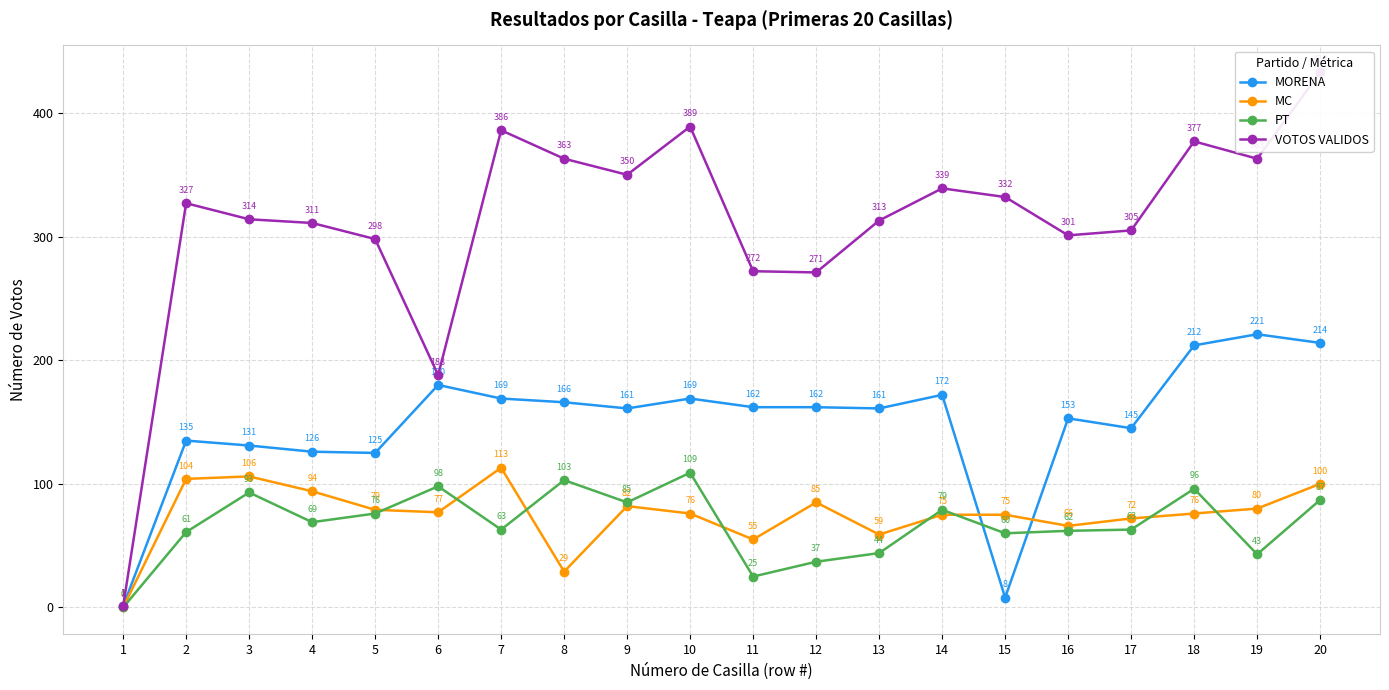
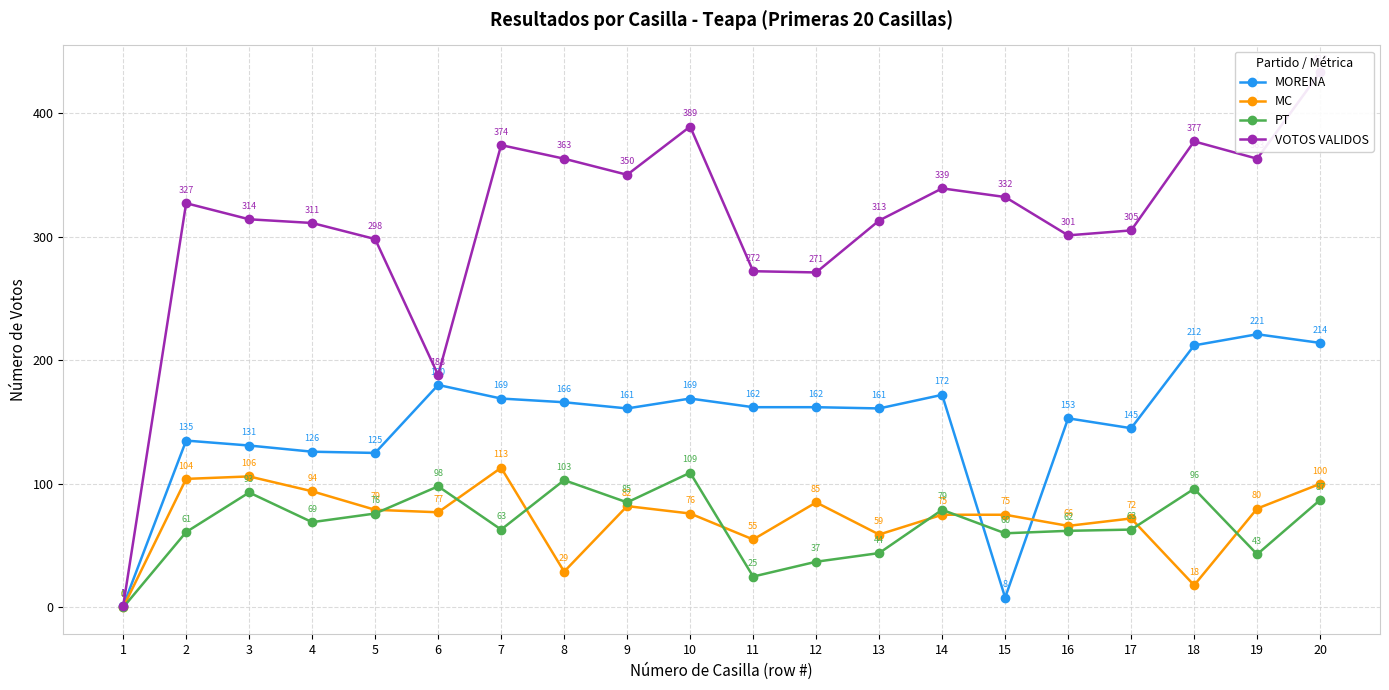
  {
    "MORENA": {
      "2": 135,
      "3": 131,
      "4": 126,
      "5": 125,
      "7": 169,
      "8": 166,
      "9": 161,
      "10": 169,
      "11": 162,
      "12": 162,
      "13": 161,
      "14": 172,
      "15": 8,
      "16": 153,
      "17": 145,
      "18": 212,
      "19": 221,
      "20": 214
    },
    "MC": {
      "2": 104,
      "3": 106,
      "4": 94,
      "6": 77,
      "7": 113,
      "8": 29,
      "10": 76,
      "11": 55,
      "12": 85,
      "13": 59,
      "15": 75,
      "17": 72,
-     "18": 76,
+     "18": 18,
      "19": 80,
      "20": 100
    },
    "PT": {
      "2": 61,
      "4": 69,
      "6": 98,
      "7": 63,
      "8": 103,
      "10": 109,
      "11": 25,
      "12": 37,
      "18": 96,
      "19": 43
    },
    "VOTOS VALIDOS": {
      "2": 327,
      "3": 314,
      "4": 311,
      "5": 298,
      "6": 188,
-     "7": 386,
+     "7": 374,
      "8": 363,
      "9": 350,
      "10": 389,
      "11": 272,
      "12": 271,
      "13": 313,
      "14": 339,
      "15": 332,
      "16": 301,
      "17": 305,
      "18": 377
    }
  }
